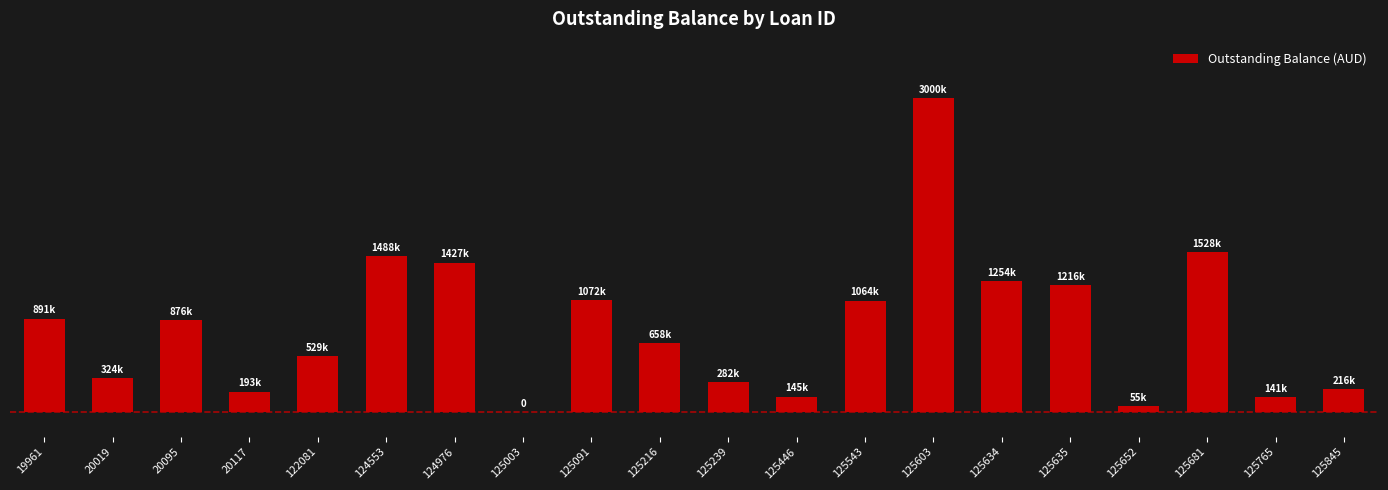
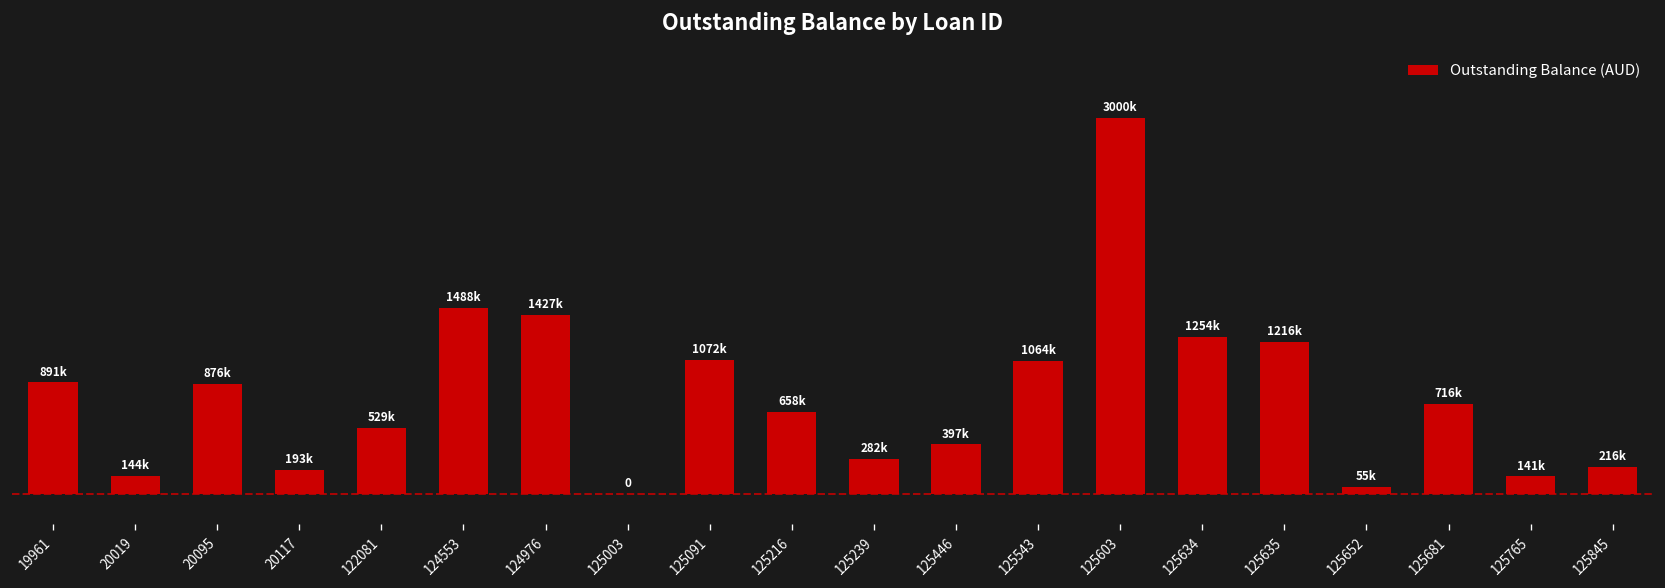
  {
    "19961": "891k",
-   "20019": "324k",
+   "20019": "144k",
    "20095": "876k",
    "20117": "193k",
    "122081": "529k",
    "124553": "1488k",
    "124976": "1427k",
    "125003": "0",
    "125091": "1072k",
    "125216": "658k",
    "125239": "282k",
-   "125446": "145k",
+   "125446": "397k",
    "125543": "1064k",
    "125603": "3000k",
    "125634": "1254k",
    "125635": "1216k",
    "125652": "55k",
-   "125681": "1528k",
+   "125681": "716k",
    "125765": "141k",
    "125845": "216k"
  }
